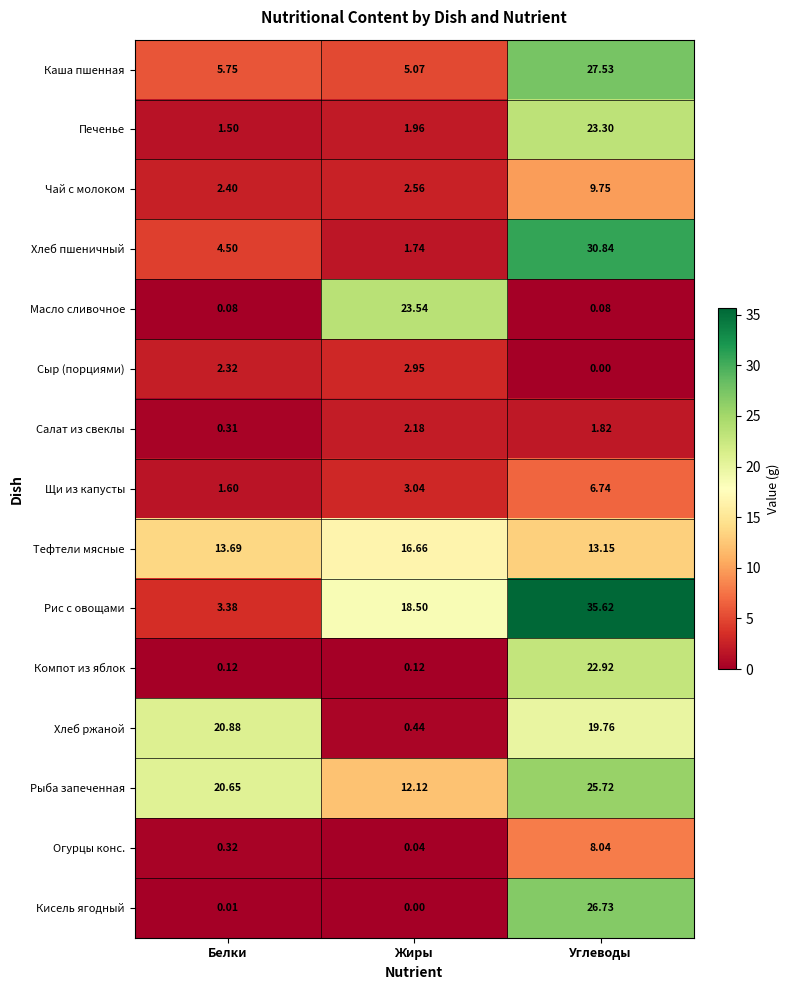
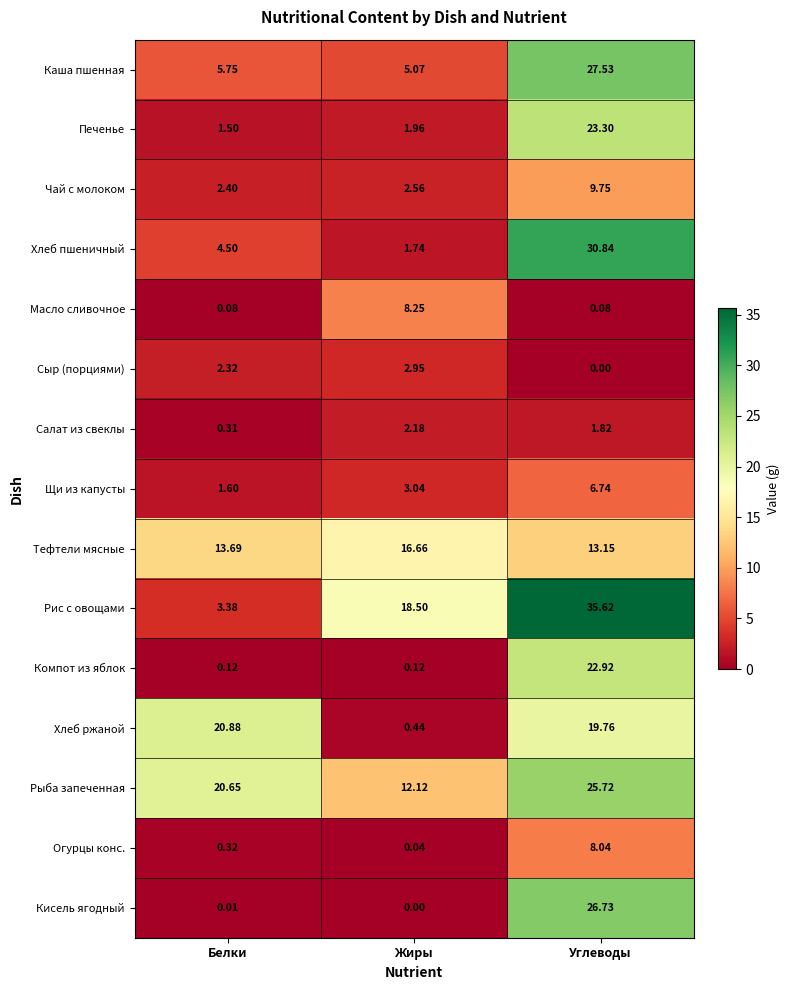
  {
    "Каша пшенная": {
      "Белки": 5.75,
      "Жиры": 5.07,
      "Углеводы": 27.53
    },
    "Печенье": {
      "Белки": 1.50,
      "Жиры": 1.96,
      "Углеводы": 23.30
    },
    "Чай с молоком": {
      "Белки": 2.40,
      "Жиры": 2.56,
      "Углеводы": 9.75
    },
    "Хлеб пшеничный": {
      "Белки": 4.50,
      "Жиры": 1.74,
      "Углеводы": 30.84
    },
    "Масло сливочное": {
      "Белки": 0.08,
-     "Жиры": 23.54,
+     "Жиры": 8.25,
      "Углеводы": 0.08
    },
    "Сыр (порциями)": {
      "Белки": 2.32,
      "Жиры": 2.95,
      "Углеводы": 0.00
    },
    "Салат из свеклы": {
      "Белки": 0.31,
      "Жиры": 2.18,
      "Углеводы": 1.82
    },
    "Щи из капусты": {
      "Белки": 1.60,
      "Жиры": 3.04,
      "Углеводы": 6.74
    },
    "Тефтели мясные": {
      "Белки": 13.69,
      "Жиры": 16.66,
      "Углеводы": 13.15
    },
    "Рис с овощами": {
      "Белки": 3.38,
      "Жиры": 18.50,
      "Углеводы": 35.62
    },
    "Компот из яблок": {
      "Белки": 0.12,
      "Жиры": 0.12,
      "Углеводы": 22.92
    },
    "Хлеб ржаной": {
      "Белки": 20.88,
      "Жиры": 0.44,
      "Углеводы": 19.76
    },
    "Рыба запеченная": {
      "Белки": 20.65,
      "Жиры": 12.12,
      "Углеводы": 25.72
    },
    "Огурцы конс.": {
      "Белки": 0.32,
      "Жиры": 0.04,
      "Углеводы": 8.04
    },
    "Кисель ягодный": {
      "Белки": 0.01,
      "Жиры": 0.00,
      "Углеводы": 26.73
    }
  }
